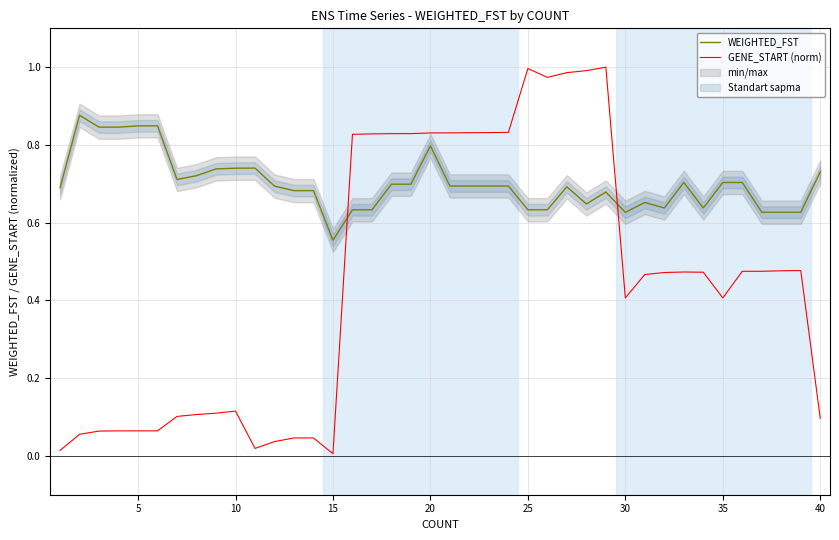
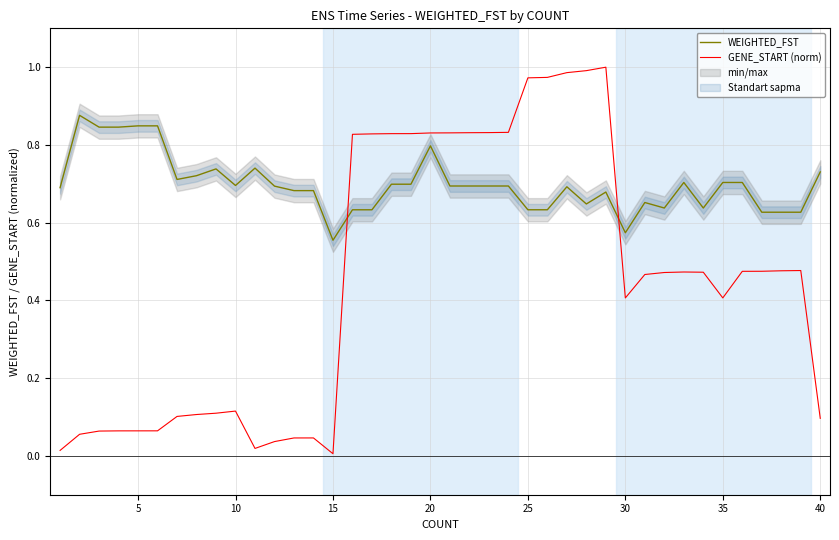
  {
    "WEIGHTED_FST": {
      "5": 0.85,
-     "10": 0.74,
+     "10": 0.70,
      "15": 0.55,
      "20": 0.80,
      "25": 0.63,
-     "30": 0.63,
+     "30": 0.57,
      "35": 0.70,
      "40": 0.73
    },
    "GENE_START (norm)": {
      "5": 0.06,
      "10": 0.12,
      "15": 0.01,
-     "25": 1.00,
+     "25": 0.97,
      "30": 0.41,
      "35": 0.41,
      "40": 0.10
    }
  }
